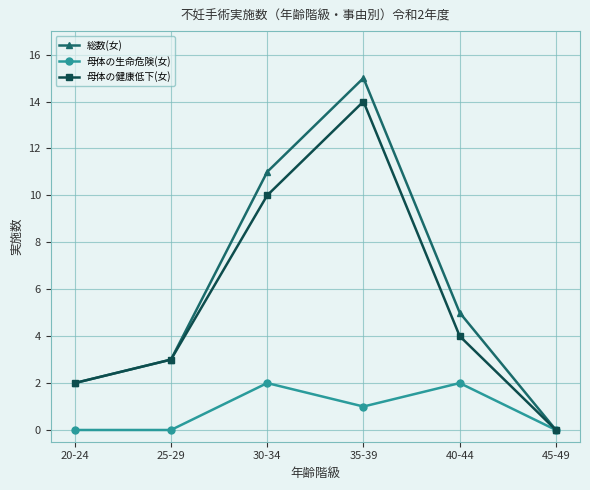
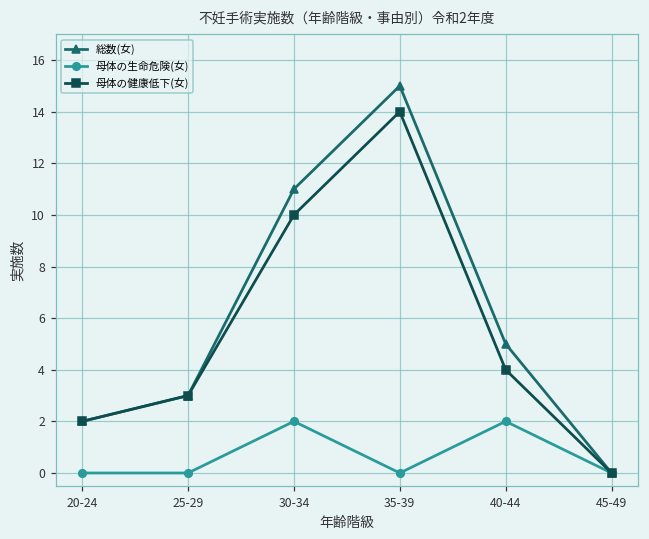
  {
    "母体の生命危険(女)": {
      "20-24": 0,
      "25-29": 0,
      "30-34": 2,
-     "35-39": 1,
+     "35-39": 0,
      "40-44": 2
    }
  }
